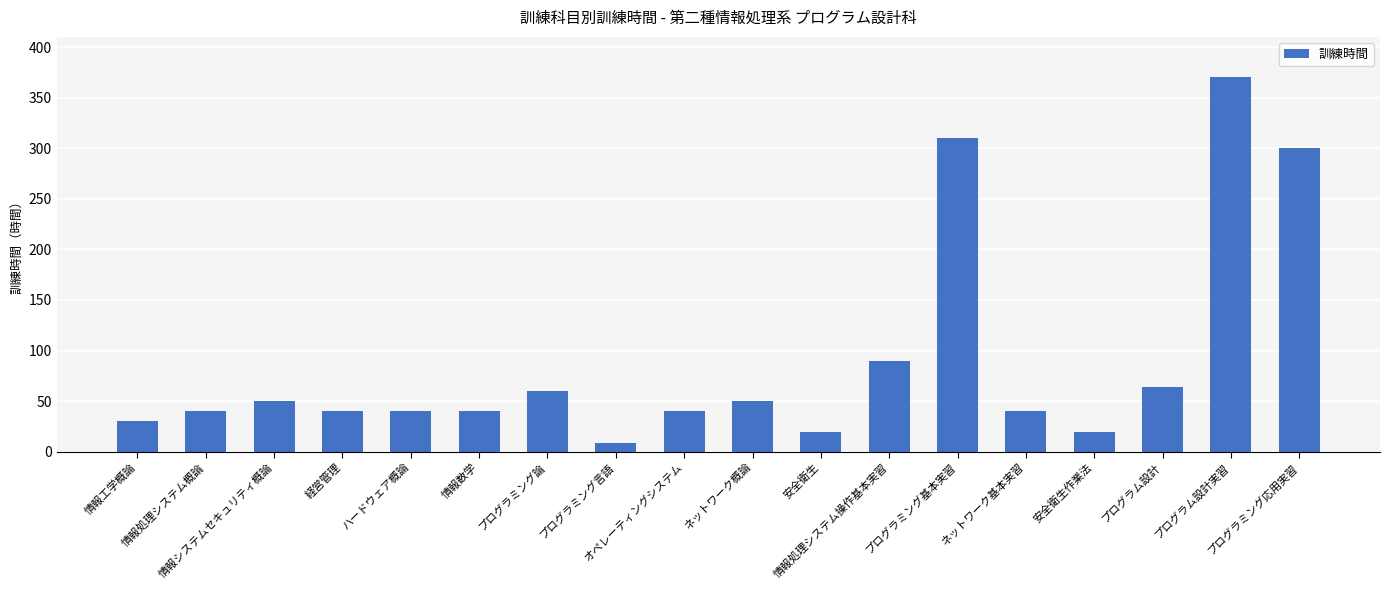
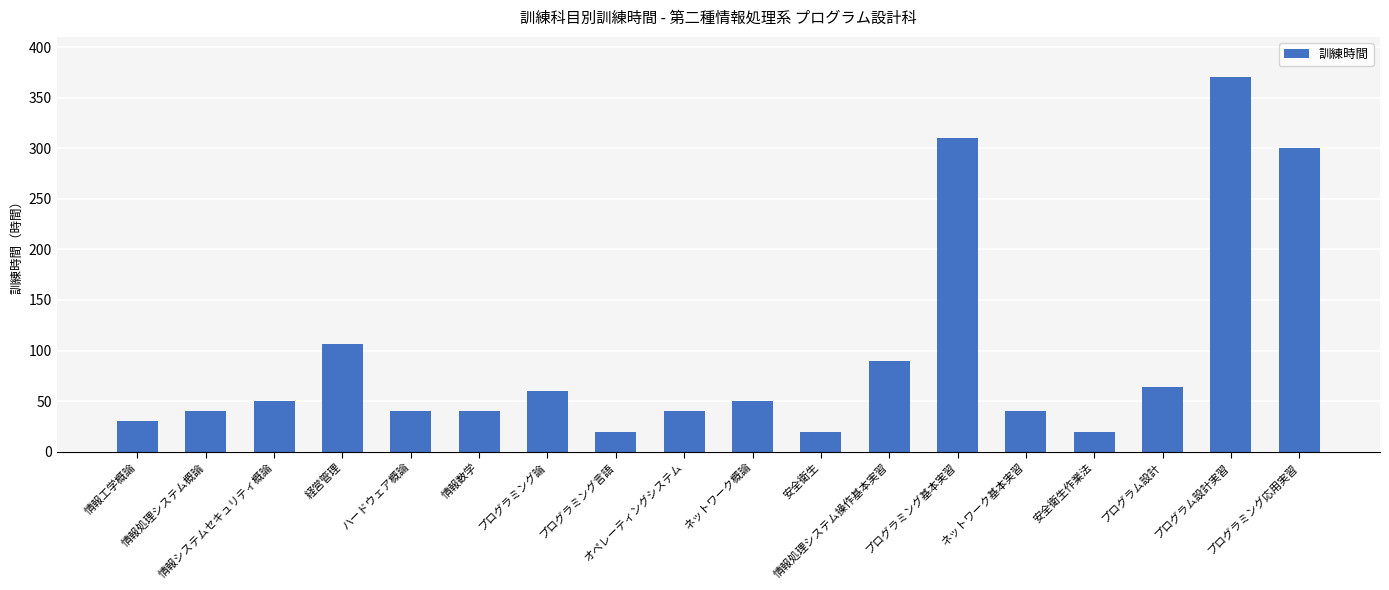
  {
    "情報工学概論": 30,
    "情報処理システム概論": 40,
    "情報システムセキュリティ概論": 50,
-   "経営管理": 40,
+   "経営管理": 106,
    "ハードウェア概論": 40,
    "情報数学": 40,
    "プログラミング論": 60,
-   "プログラミング言語": 9,
+   "プログラミング言語": 20,
    "オペレーティングシステム": 40,
    "ネットワーク概論": 50,
    "安全衛生": 20,
    "情報処理システム操作基本実習": 90,
    "プログラミング基本実習": 310,
    "ネットワーク基本実習": 40,
    "安全衛生作業法": 20,
    "プログラム設計": 64,
    "プログラム設計実習": 370,
    "プログラミング応用実習": 300
  }
